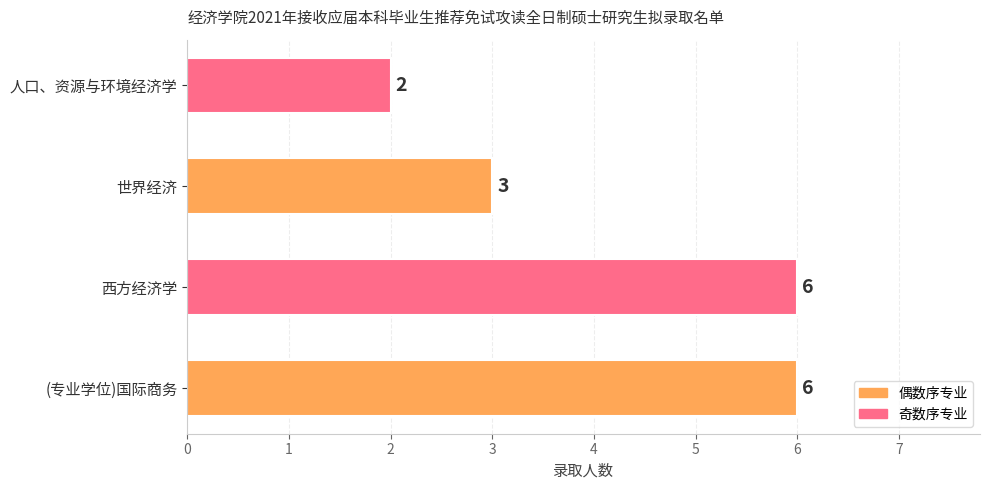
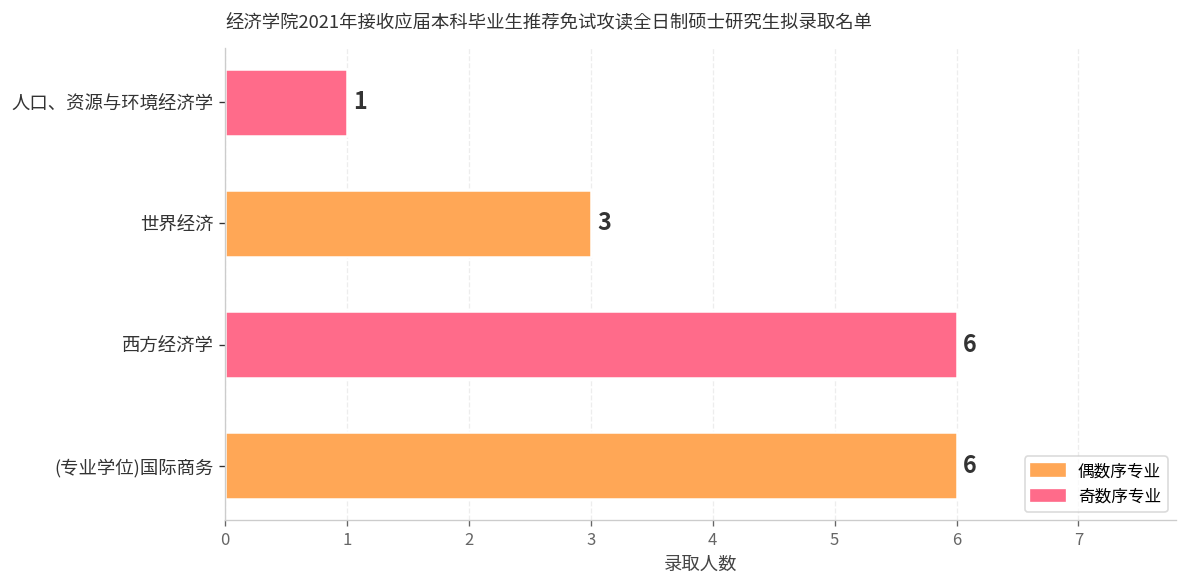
  {
-   "人口、资源与环境经济学": 2,
+   "人口、资源与环境经济学": 1,
    "世界经济": 3,
    "西方经济学": 6,
    "(专业学位)国际商务": 6
  }
